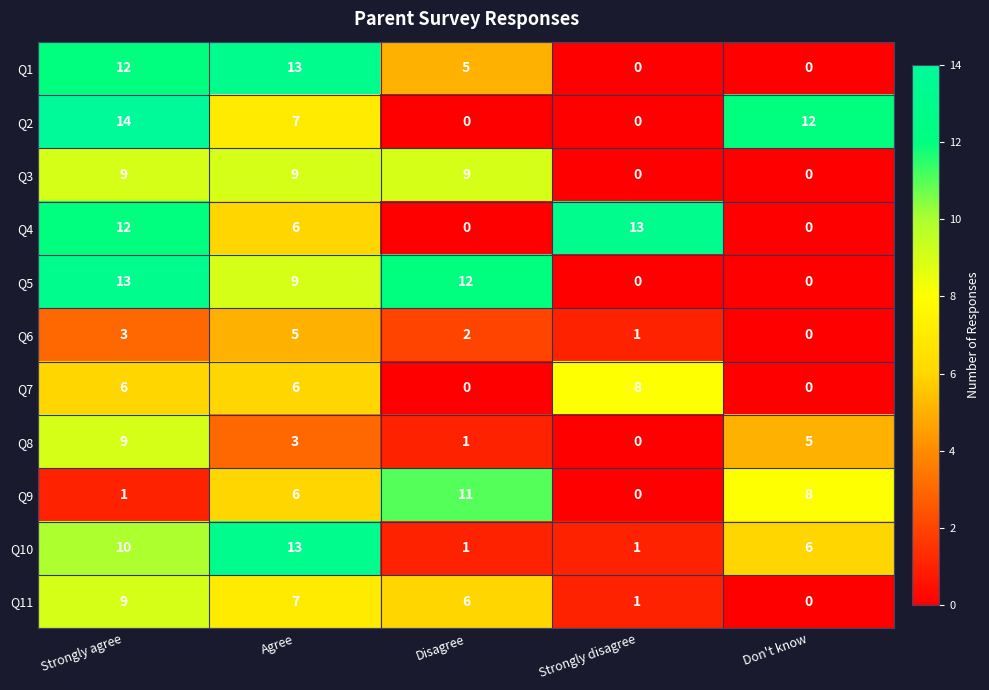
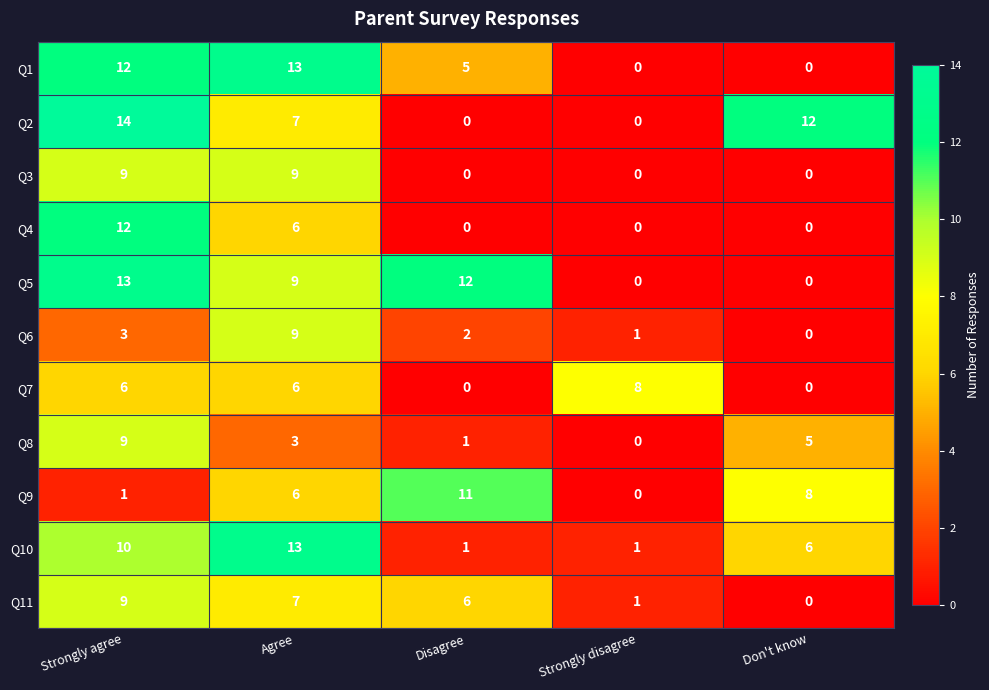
  {
    "Q1": {
      "Strongly agree": 12,
      "Agree": 13,
      "Disagree": 5,
      "Strongly disagree": 0,
      "Don't know": 0
    },
    "Q2": {
      "Strongly agree": 14,
      "Agree": 7,
      "Disagree": 0,
      "Strongly disagree": 0,
      "Don't know": 12
    },
    "Q3": {
      "Strongly agree": 9,
      "Agree": 9,
-     "Disagree": 9,
+     "Disagree": 0,
      "Strongly disagree": 0,
      "Don't know": 0
    },
    "Q4": {
      "Strongly agree": 12,
      "Agree": 6,
      "Disagree": 0,
-     "Strongly disagree": 13,
+     "Strongly disagree": 0,
      "Don't know": 0
    },
    "Q5": {
      "Strongly agree": 13,
      "Agree": 9,
      "Disagree": 12,
      "Strongly disagree": 0,
      "Don't know": 0
    },
    "Q6": {
      "Strongly agree": 3,
-     "Agree": 5,
+     "Agree": 9,
      "Disagree": 2,
      "Strongly disagree": 1,
      "Don't know": 0
    },
    "Q7": {
      "Strongly agree": 6,
      "Agree": 6,
      "Disagree": 0,
      "Strongly disagree": 8,
      "Don't know": 0
    },
    "Q8": {
      "Strongly agree": 9,
      "Agree": 3,
      "Disagree": 1,
      "Strongly disagree": 0,
      "Don't know": 5
    },
    "Q9": {
      "Strongly agree": 1,
      "Agree": 6,
      "Disagree": 11,
      "Strongly disagree": 0,
      "Don't know": 8
    },
    "Q10": {
      "Strongly agree": 10,
      "Agree": 13,
      "Disagree": 1,
      "Strongly disagree": 1,
      "Don't know": 6
    },
    "Q11": {
      "Strongly agree": 9,
      "Agree": 7,
      "Disagree": 6,
      "Strongly disagree": 1,
      "Don't know": 0
    }
  }
